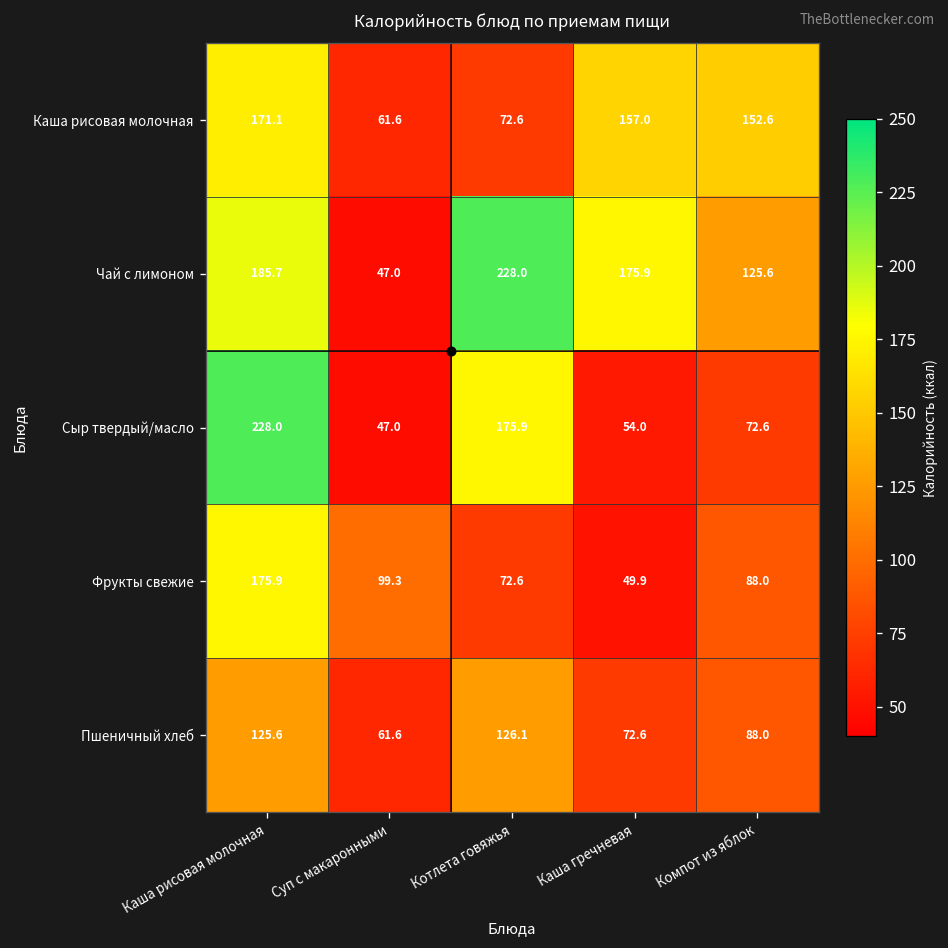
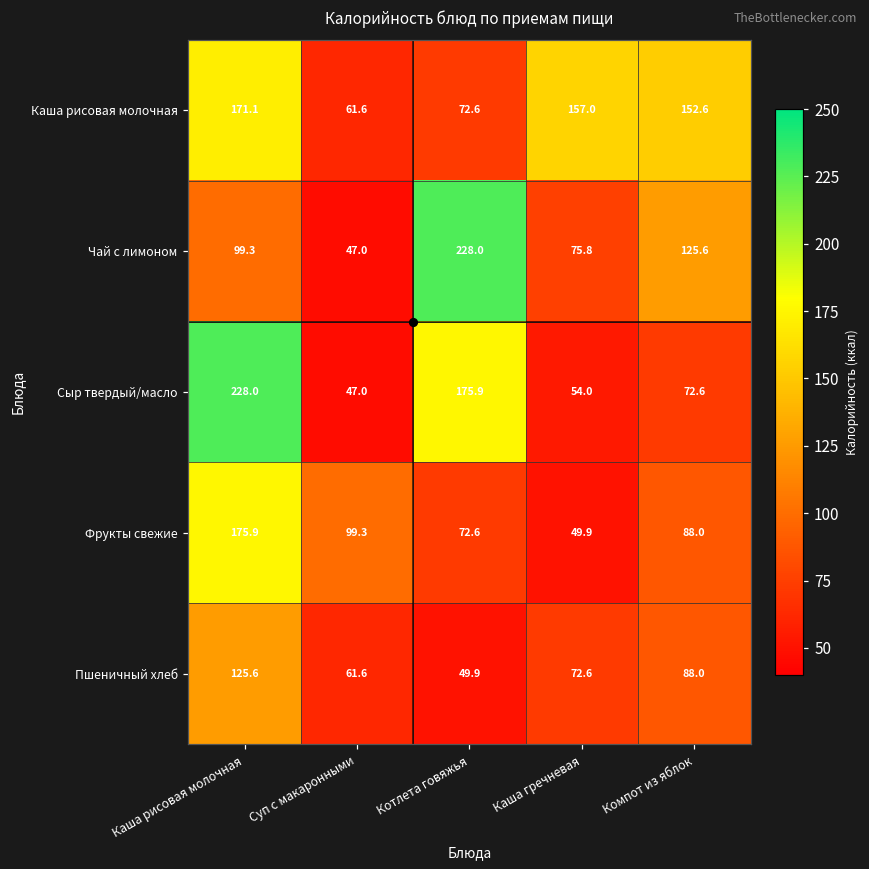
  {
    "Каша рисовая молочная": {
      "Каша рисовая молочная": 171.1,
      "Суп с макаронными": 61.6,
      "Котлета говяжья": 72.6,
      "Каша гречневая": 157.0,
      "Компот из яблок": 152.6
    },
    "Чай с лимоном": {
-     "Каша рисовая молочная": 185.7,
+     "Каша рисовая молочная": 99.3,
      "Суп с макаронными": 47.0,
      "Котлета говяжья": 228.0,
-     "Каша гречневая": 175.9,
+     "Каша гречневая": 75.8,
      "Компот из яблок": 125.6
    },
    "Сыр твердый/масло": {
      "Каша рисовая молочная": 228.0,
      "Суп с макаронными": 47.0,
      "Котлета говяжья": 175.9,
      "Каша гречневая": 54.0,
      "Компот из яблок": 72.6
    },
    "Фрукты свежие": {
      "Каша рисовая молочная": 175.9,
      "Суп с макаронными": 99.3,
      "Котлета говяжья": 72.6,
      "Каша гречневая": 49.9,
      "Компот из яблок": 88.0
    },
    "Пшеничный хлеб": {
      "Каша рисовая молочная": 125.6,
      "Суп с макаронными": 61.6,
-     "Котлета говяжья": 126.1,
+     "Котлета говяжья": 49.9,
      "Каша гречневая": 72.6,
      "Компот из яблок": 88.0
    }
  }
